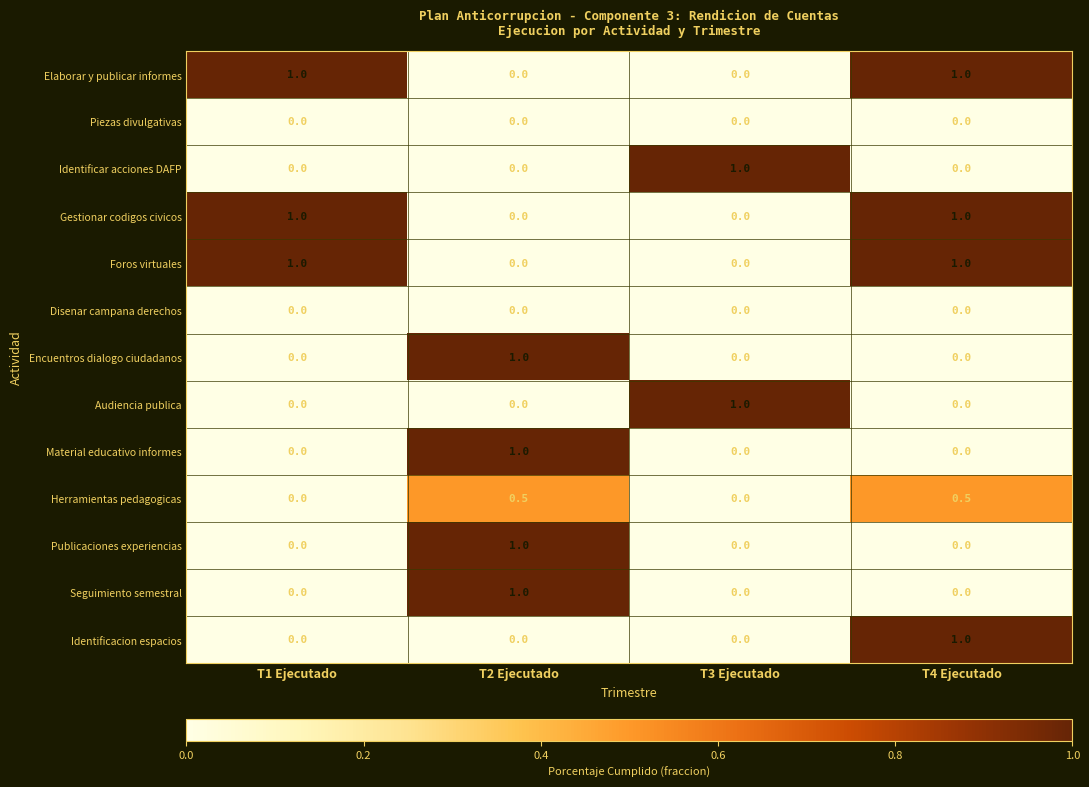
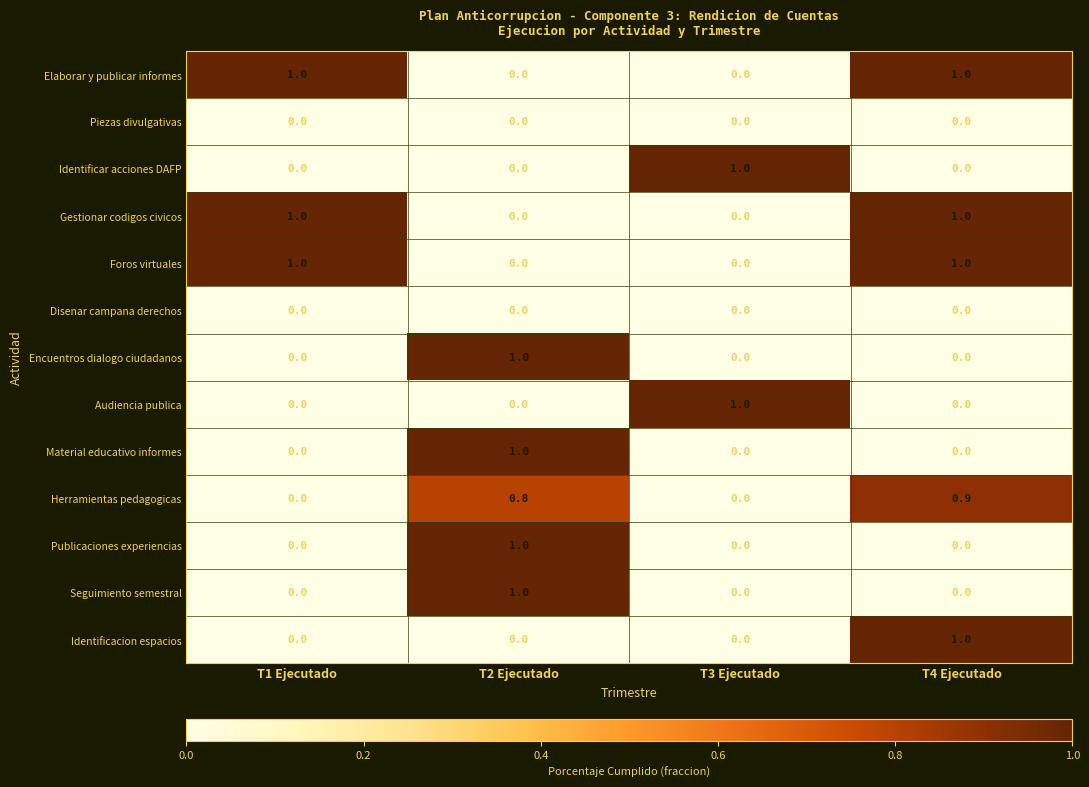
  {
    "Elaborar y publicar informes": {
      "T1 Ejecutado": 1.0,
      "T2 Ejecutado": 0.0,
      "T3 Ejecutado": 0.0,
      "T4 Ejecutado": 1.0
    },
    "Piezas divulgativas": {
      "T1 Ejecutado": 0.0,
      "T2 Ejecutado": 0.0,
      "T3 Ejecutado": 0.0,
      "T4 Ejecutado": 0.0
    },
    "Identificar acciones DAFP": {
      "T1 Ejecutado": 0.0,
      "T2 Ejecutado": 0.0,
      "T3 Ejecutado": 1.0,
      "T4 Ejecutado": 0.0
    },
    "Gestionar codigos civicos": {
      "T1 Ejecutado": 1.0,
      "T2 Ejecutado": 0.0,
      "T3 Ejecutado": 0.0,
      "T4 Ejecutado": 1.0
    },
    "Foros virtuales": {
      "T1 Ejecutado": 1.0,
      "T2 Ejecutado": 0.0,
      "T3 Ejecutado": 0.0,
      "T4 Ejecutado": 1.0
    },
    "Disenar campana derechos": {
      "T1 Ejecutado": 0.0,
      "T2 Ejecutado": 0.0,
      "T3 Ejecutado": 0.0,
      "T4 Ejecutado": 0.0
    },
    "Encuentros dialogo ciudadanos": {
      "T1 Ejecutado": 0.0,
      "T2 Ejecutado": 1.0,
      "T3 Ejecutado": 0.0,
      "T4 Ejecutado": 0.0
    },
    "Audiencia publica": {
      "T1 Ejecutado": 0.0,
      "T2 Ejecutado": 0.0,
      "T3 Ejecutado": 1.0,
      "T4 Ejecutado": 0.0
    },
    "Material educativo informes": {
      "T1 Ejecutado": 0.0,
      "T2 Ejecutado": 1.0,
      "T3 Ejecutado": 0.0,
      "T4 Ejecutado": 0.0
    },
    "Herramientas pedagogicas": {
      "T1 Ejecutado": 0.0,
-     "T2 Ejecutado": 0.5,
+     "T2 Ejecutado": 0.8,
      "T3 Ejecutado": 0.0,
-     "T4 Ejecutado": 0.5
+     "T4 Ejecutado": 0.9
    },
    "Publicaciones experiencias": {
      "T1 Ejecutado": 0.0,
      "T2 Ejecutado": 1.0,
      "T3 Ejecutado": 0.0,
      "T4 Ejecutado": 0.0
    },
    "Seguimiento semestral": {
      "T1 Ejecutado": 0.0,
      "T2 Ejecutado": 1.0,
      "T3 Ejecutado": 0.0,
      "T4 Ejecutado": 0.0
    },
    "Identificacion espacios": {
      "T1 Ejecutado": 0.0,
      "T2 Ejecutado": 0.0,
      "T3 Ejecutado": 0.0,
      "T4 Ejecutado": 1.0
    }
  }
